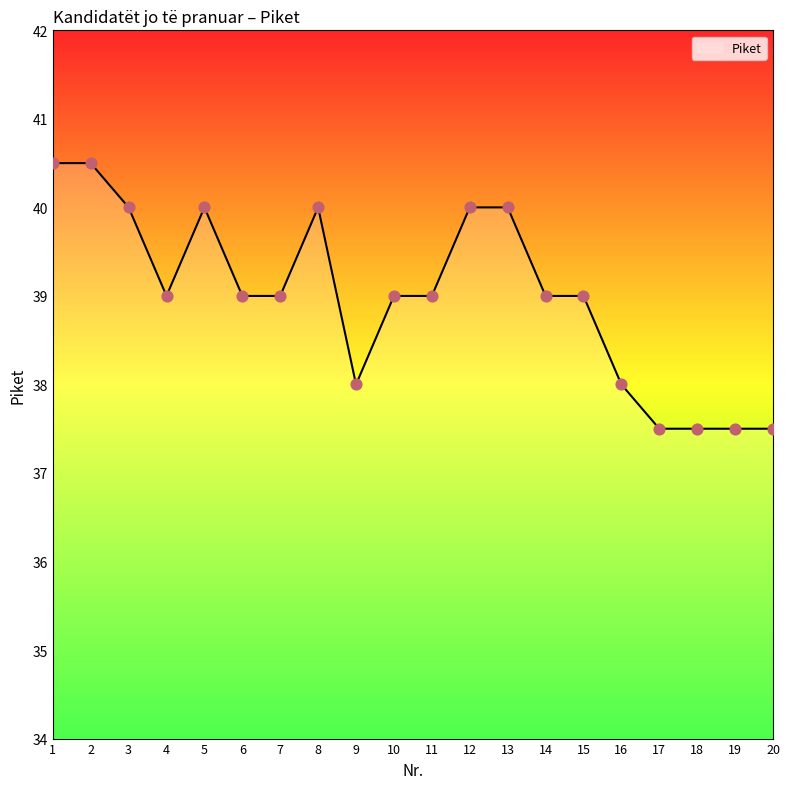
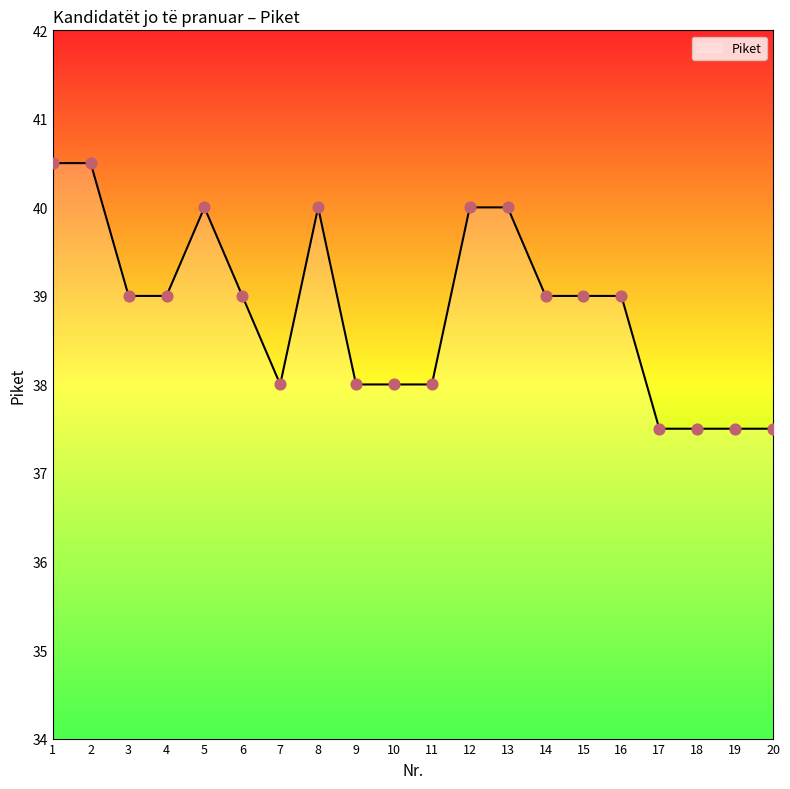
  {
    "1": 40.5,
    "2": 40.5,
-   "3": 40,
+   "3": 39,
    "4": 39,
    "5": 40,
    "6": 39,
-   "7": 39,
+   "7": 38,
    "8": 40,
    "9": 38,
-   "10": 39,
-   "11": 39,
+   "10": 38,
+   "11": 38,
    "12": 40,
    "13": 40,
    "14": 39,
    "15": 39,
-   "16": 38,
+   "16": 39,
    "17": 37.5,
    "18": 37.5,
    "19": 37.5,
    "20": 37.5
  }
